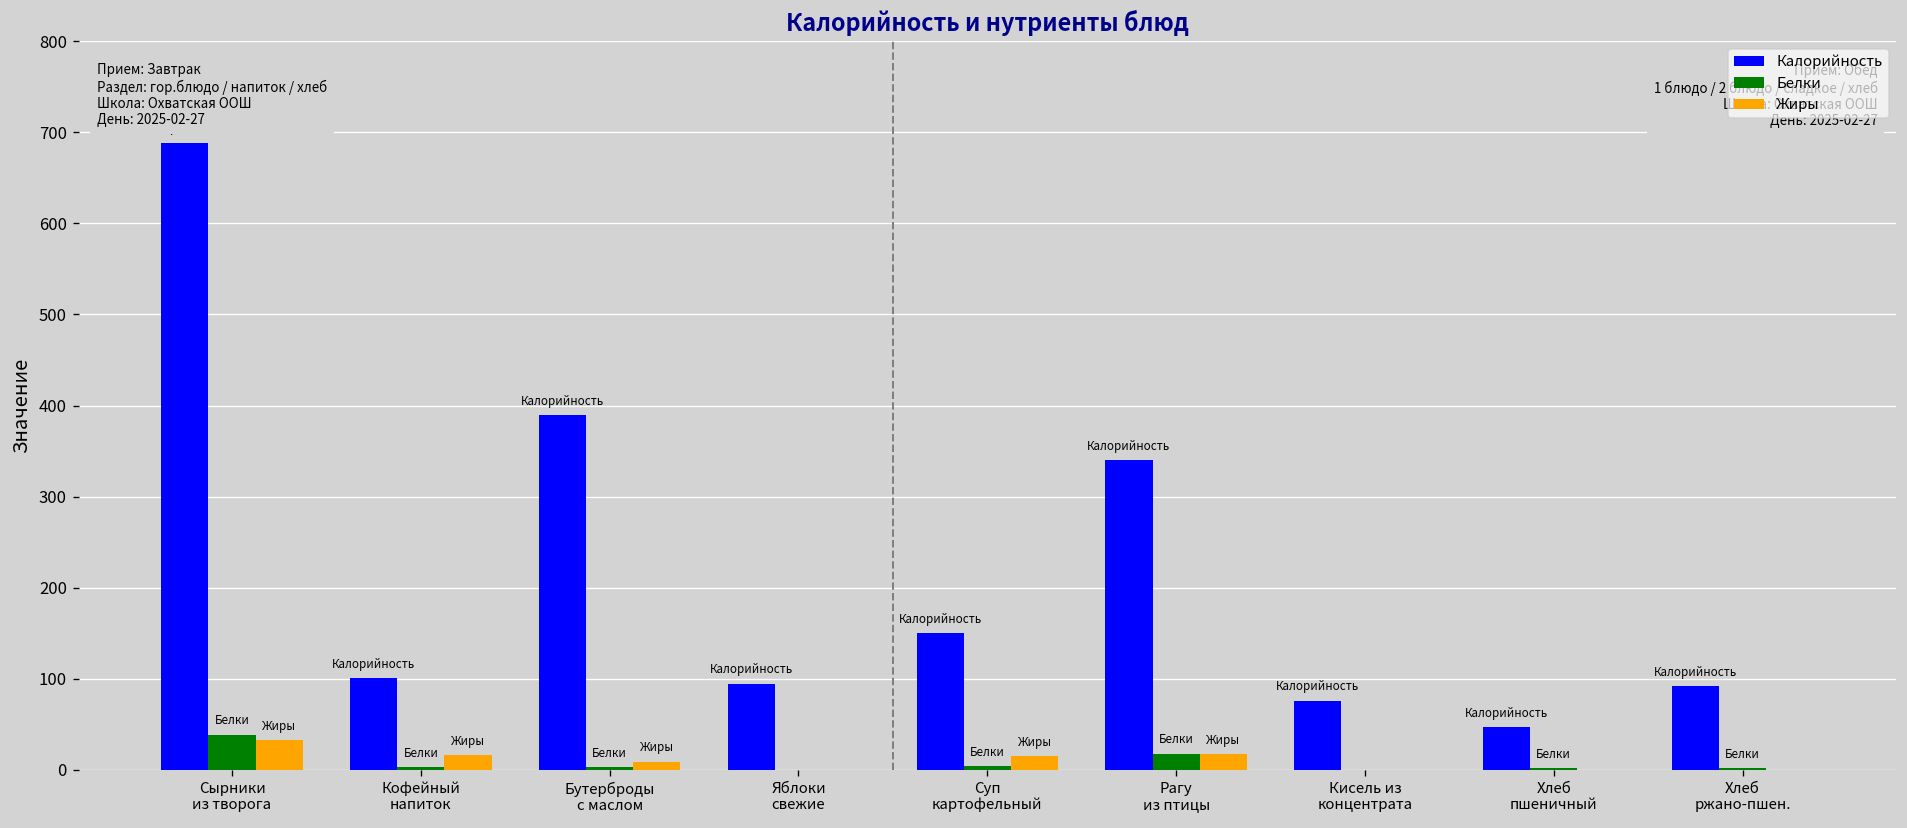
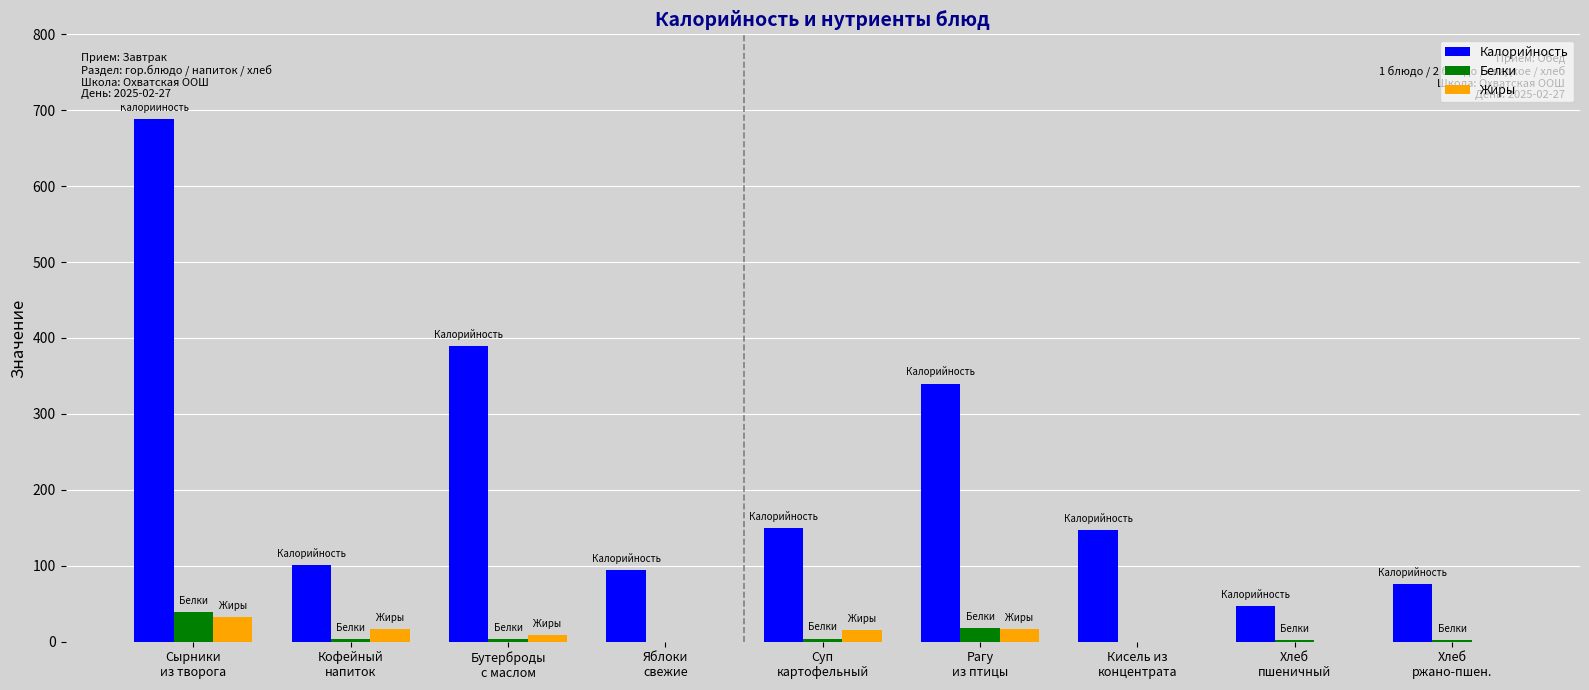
  {
    "Калорийность": {
      "Кофейный напиток": 100,
      "Бутерброды с маслом": 390,
      "Яблоки свежие": 90,
      "Суп картофельный": 150,
      "Рагу из птицы": 340,
-     "Кисель из концентрата": 80,
+     "Кисель из концентрата": 150,
      "Хлеб пшеничный": 50,
-     "Хлеб ржано-пшен.": 90
+     "Хлеб ржано-пшен.": 80
    },
    "Белки": {
      "Сырники из творога": 40,
      "Яблоки свежие": 0,
      "Суп картофельный": 0,
      "Рагу из птицы": 20,
      "Кисель из концентрата": 0
    },
    "Жиры": {
      "Сырники из творога": 30,
      "Кофейный напиток": 20,
      "Бутерброды с маслом": 10,
      "Яблоки свежие": 0,
      "Суп картофельный": 10,
      "Рагу из птицы": 20,
      "Кисель из концентрата": 0,
      "Хлеб пшеничный": 0,
      "Хлеб ржано-пшен.": 0
    }
  }
